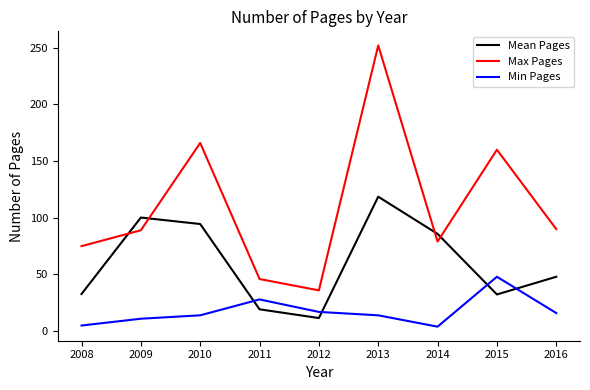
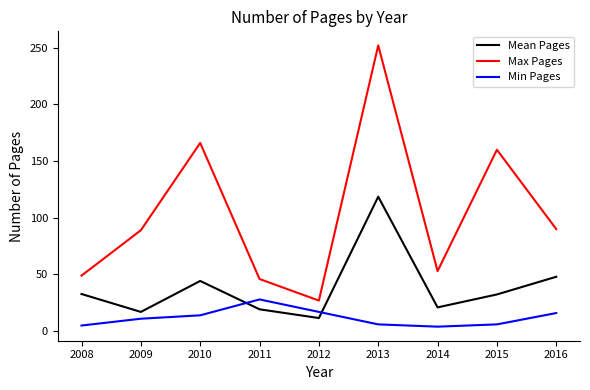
  {
    "Mean Pages": {
      "2008": 33,
-     "2009": 100,
-     "2010": 95,
+     "2009": 17,
+     "2010": 44,
      "2011": 19,
      "2012": 12,
      "2013": 119,
-     "2014": 86,
+     "2014": 21,
      "2015": 32,
      "2016": 48
    },
    "Max Pages": {
-     "2008": 75,
+     "2008": 49,
      "2009": 89,
      "2010": 166,
      "2011": 46,
-     "2012": 36,
+     "2012": 27,
      "2013": 252,
-     "2014": 79,
+     "2014": 53,
      "2015": 160,
      "2016": 90
    },
    "Min Pages": {
      "2008": 5,
      "2009": 11,
      "2010": 14,
      "2011": 28,
      "2012": 17,
-     "2013": 14,
+     "2013": 6,
      "2014": 4,
-     "2015": 48,
+     "2015": 6,
      "2016": 16
    }
  }
